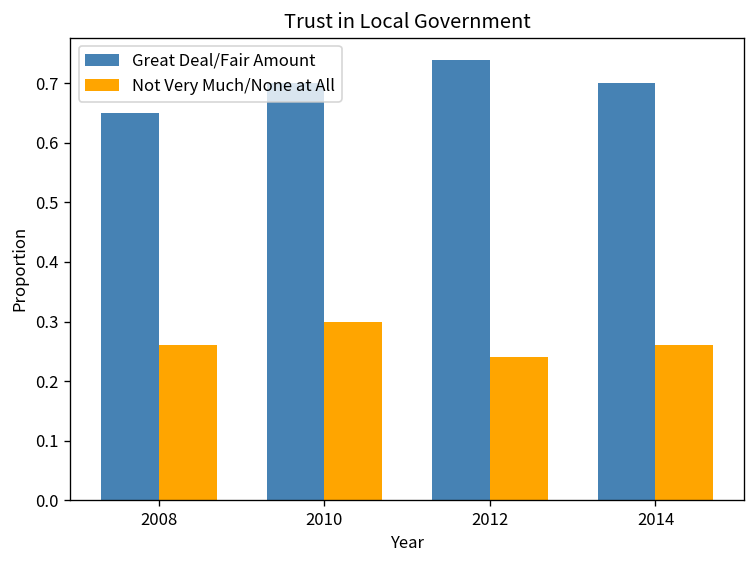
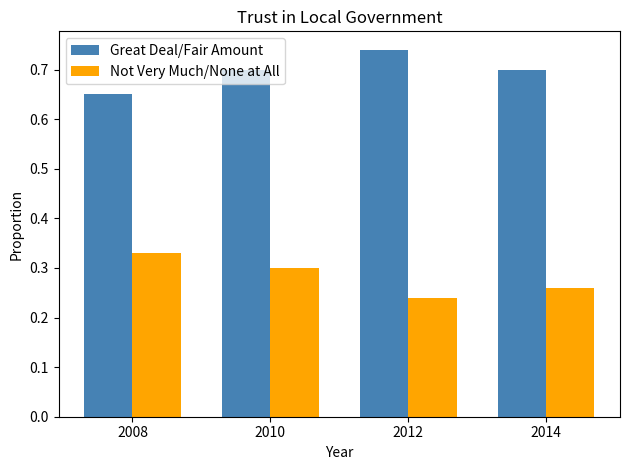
  {
    "Great Deal/Fair Amount": {
      "2008": 0.65,
      "2012": 0.74,
      "2014": 0.70
    },
    "Not Very Much/None at All": {
-     "2008": 0.26,
+     "2008": 0.33,
      "2010": 0.30,
      "2012": 0.24,
      "2014": 0.26
    }
  }
